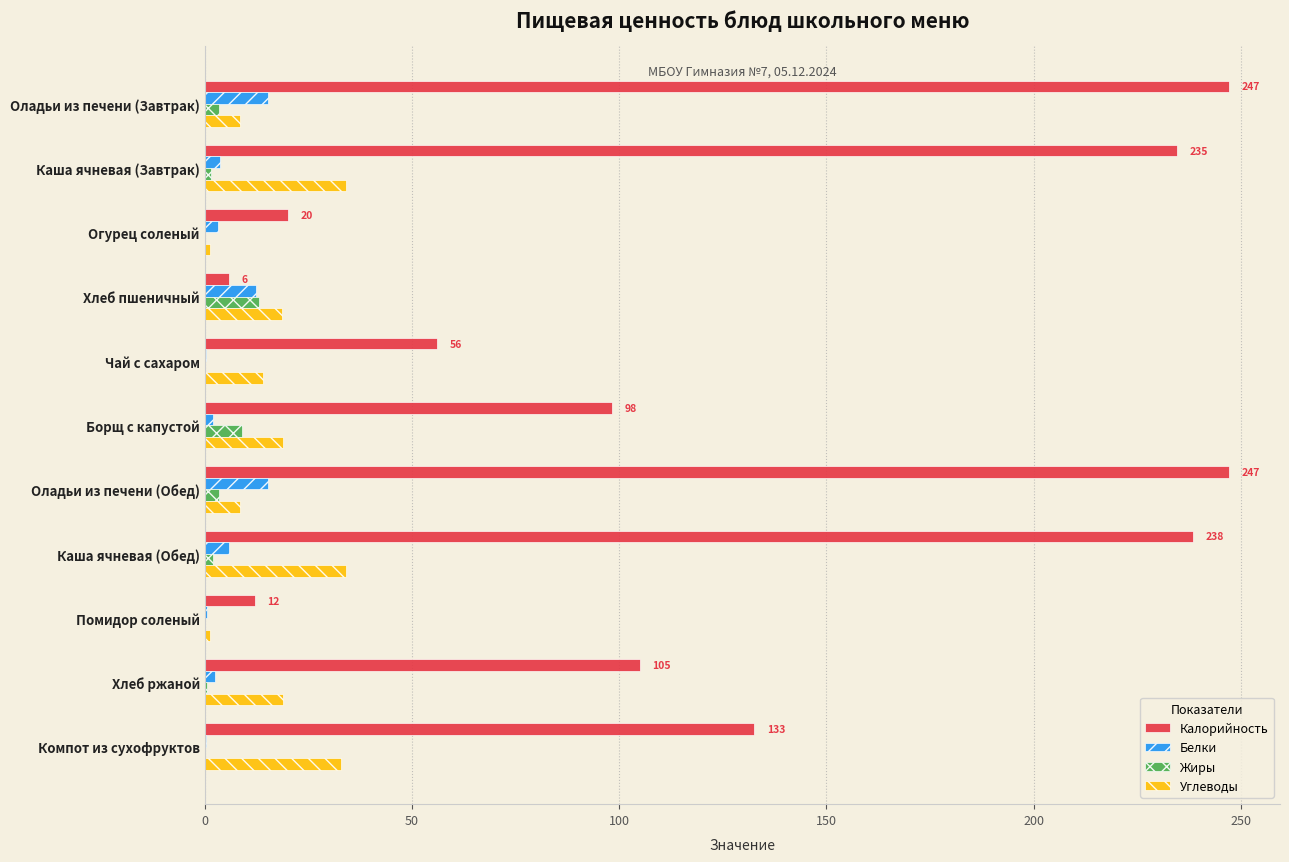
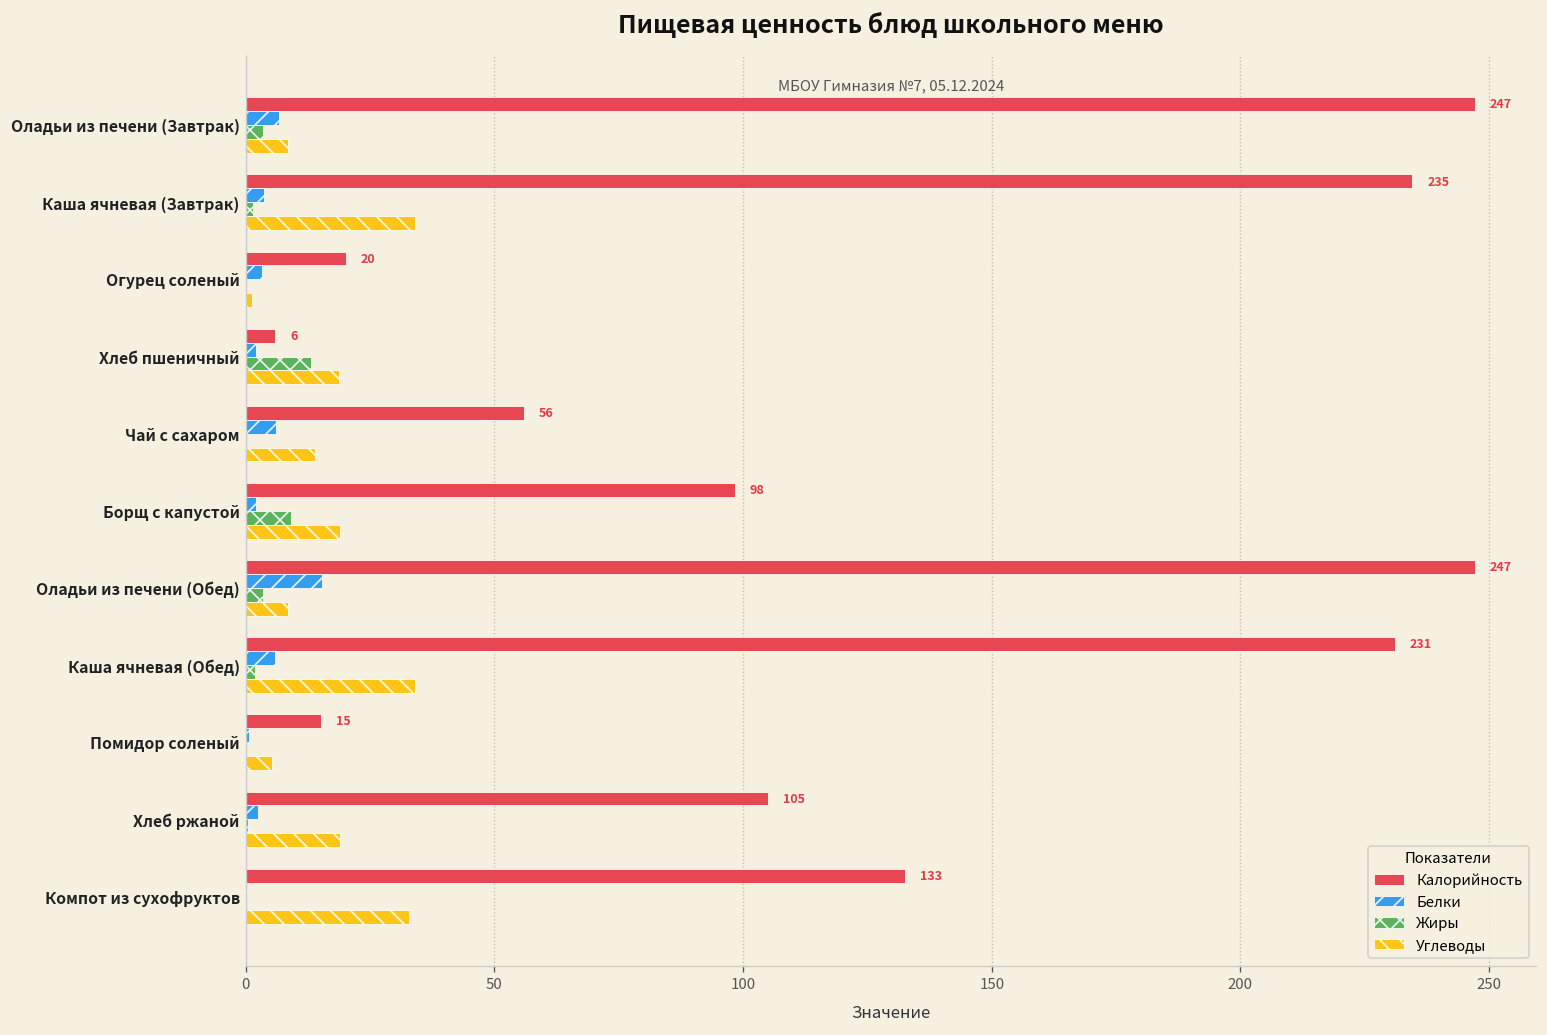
  {
    "Калорийность": {
      "Оладьи из печени (Завтрак)": 247,
      "Каша ячневая (Завтрак)": 235,
      "Огурец соленый": 20,
      "Хлеб пшеничный": 6,
      "Чай с сахаром": 56,
      "Борщ с капустой": 98,
      "Оладьи из печени (Обед)": 247,
-     "Каша ячневая (Обед)": 238,
-     "Помидор соленый": 12,
+     "Каша ячневая (Обед)": 231,
+     "Помидор соленый": 15,
      "Хлеб ржаной": 105,
      "Компот из сухофруктов": 133
    },
    "Белки": {
-     "Оладьи из печени (Завтрак)": 15,
+     "Оладьи из печени (Завтрак)": 7,
      "Каша ячневая (Завтрак)": 4,
      "Огурец соленый": 3,
-     "Хлеб пшеничный": 12,
-     "Чай с сахаром": 0,
+     "Хлеб пшеничный": 2,
+     "Чай с сахаром": 6,
      "Борщ с капустой": 2,
      "Оладьи из печени (Обед)": 15,
      "Каша ячневая (Обед)": 6,
      "Хлеб ржаной": 2
    },
    "Жиры": {
      "Оладьи из печени (Завтрак)": 4,
      "Каша ячневая (Завтрак)": 1,
      "Огурец соленый": 0,
      "Хлеб пшеничный": 13,
      "Чай с сахаром": 0,
      "Борщ с капустой": 9,
      "Оладьи из печени (Обед)": 3,
      "Каша ячневая (Обед)": 2,
      "Помидор соленый": 0,
      "Компот из сухофруктов": 0
    },
    "Углеводы": {
      "Оладьи из печени (Завтрак)": 9,
      "Каша ячневая (Завтрак)": 34,
      "Огурец соленый": 1,
      "Хлеб пшеничный": 19,
      "Чай с сахаром": 14,
      "Борщ с капустой": 19,
      "Оладьи из печени (Обед)": 9,
      "Каша ячневая (Обед)": 34,
-     "Помидор соленый": 1,
+     "Помидор соленый": 5,
      "Хлеб ржаной": 19,
      "Компот из сухофруктов": 33
    }
  }
